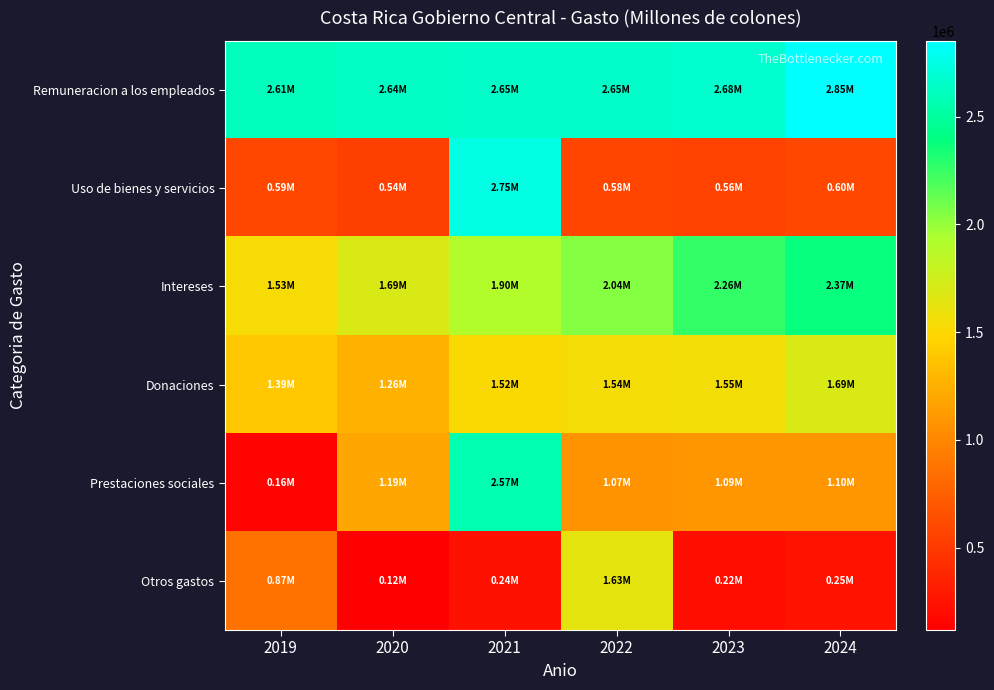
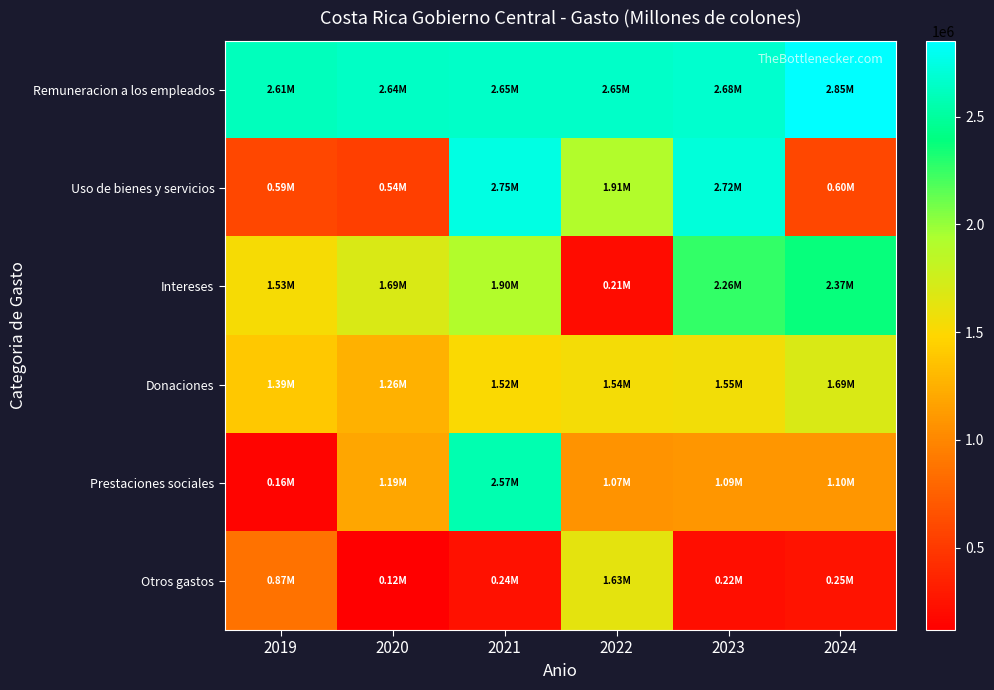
  {
    "Remuneracion a los empleados": {
      "2019": "2.61M",
      "2020": "2.64M",
      "2021": "2.65M",
      "2022": "2.65M",
      "2023": "2.68M"
    },
    "Uso de bienes y servicios": {
      "2019": "0.59M",
      "2020": "0.54M",
      "2021": "2.75M",
-     "2022": "0.58M",
-     "2023": "0.56M",
+     "2022": "1.91M",
+     "2023": "2.72M",
      "2024": "0.60M"
    },
    "Intereses": {
      "2019": "1.53M",
      "2020": "1.69M",
      "2021": "1.90M",
-     "2022": "2.04M",
+     "2022": "0.21M",
      "2023": "2.26M",
      "2024": "2.37M"
    },
    "Donaciones": {
      "2019": "1.39M",
      "2020": "1.26M",
      "2021": "1.52M",
      "2022": "1.54M",
      "2023": "1.55M",
      "2024": "1.69M"
    },
    "Prestaciones sociales": {
      "2019": "0.16M",
      "2020": "1.19M",
      "2021": "2.57M",
      "2022": "1.07M",
      "2023": "1.09M",
      "2024": "1.10M"
    },
    "Otros gastos": {
      "2019": "0.87M",
      "2020": "0.12M",
      "2021": "0.24M",
      "2022": "1.63M",
      "2023": "0.22M",
      "2024": "0.25M"
    }
  }
